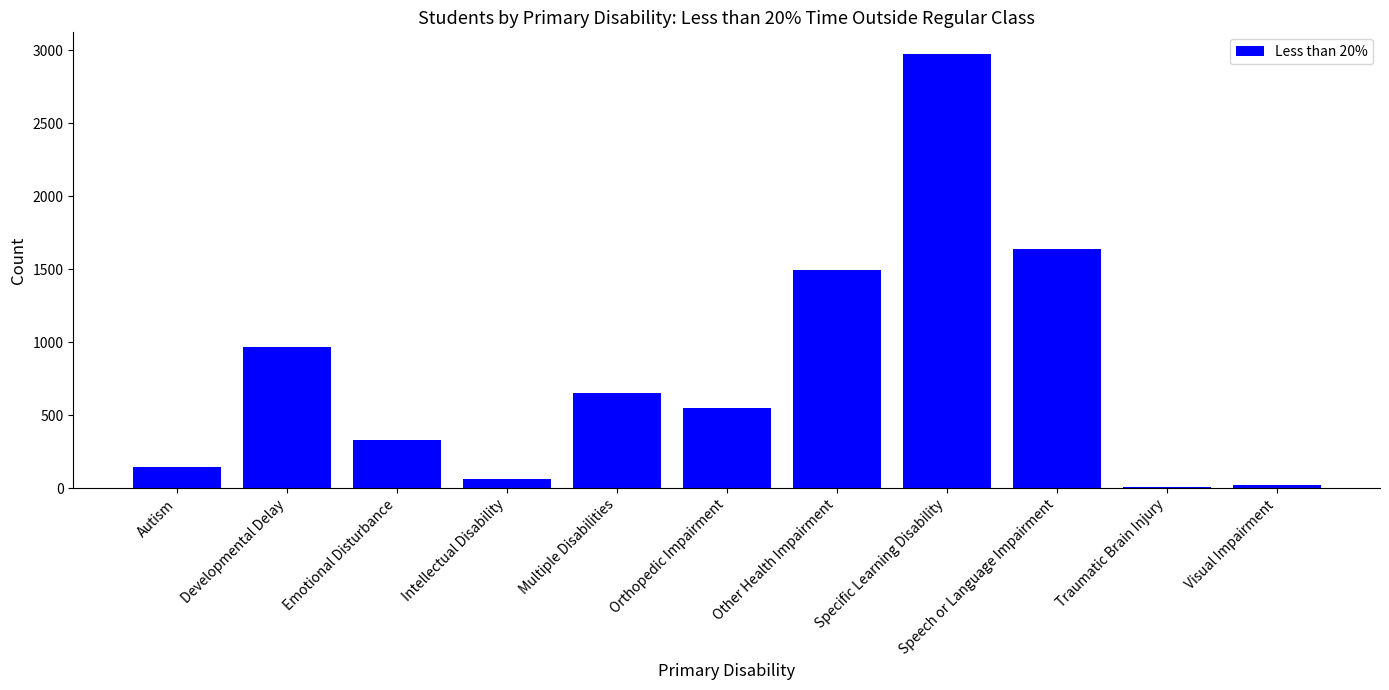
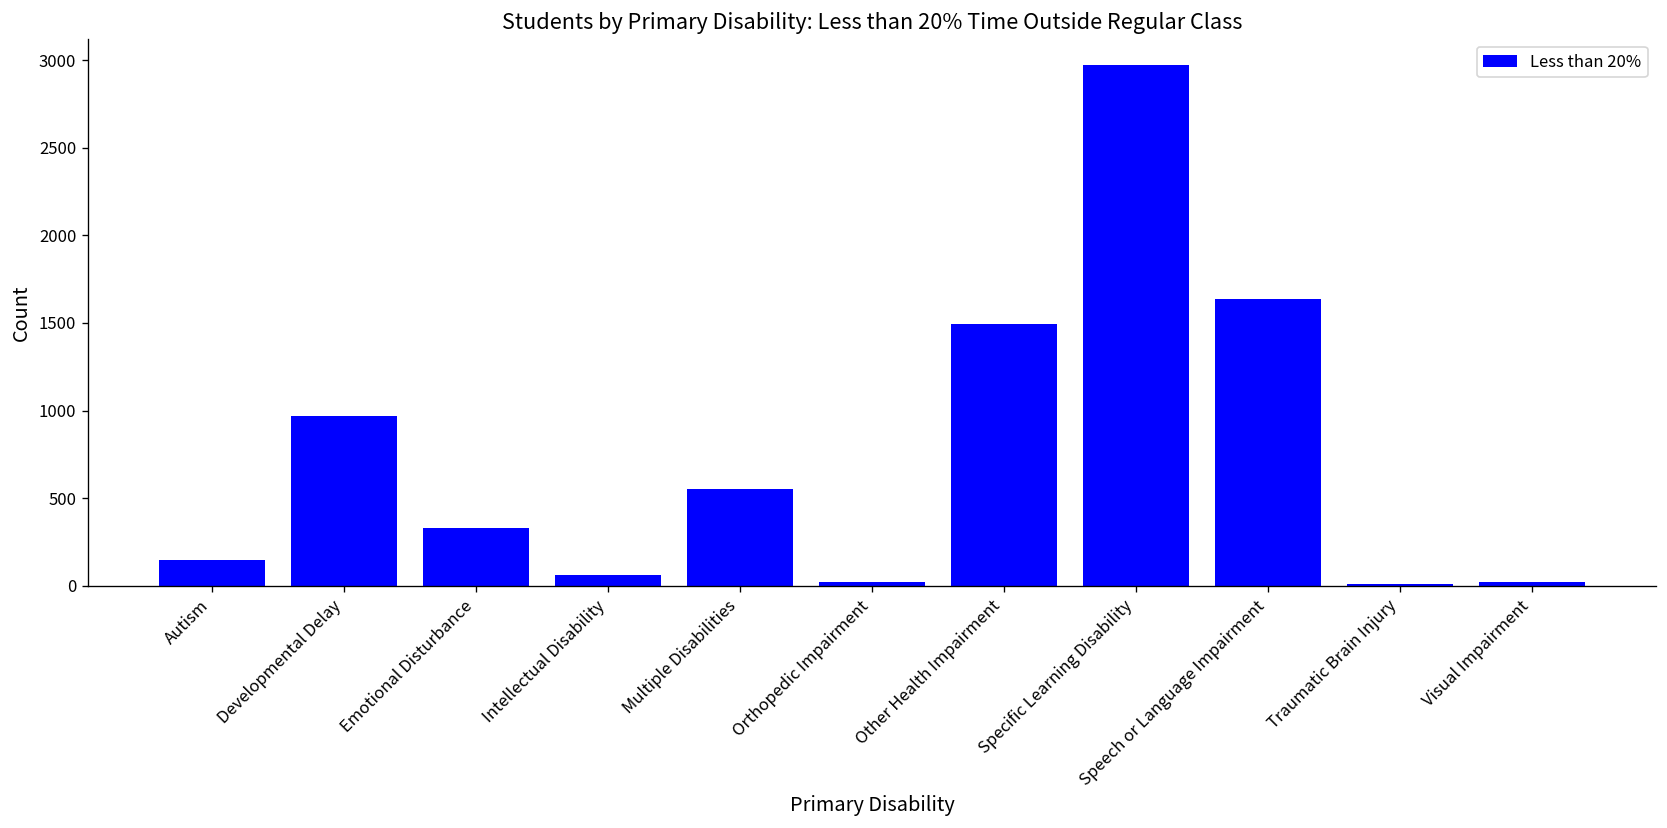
  {
    "Autism": 150,
    "Developmental Delay": 970,
    "Emotional Disturbance": 330,
    "Intellectual Disability": 60,
-   "Multiple Disabilities": 650,
-   "Orthopedic Impairment": 550,
+   "Multiple Disabilities": 550,
+   "Orthopedic Impairment": 20,
    "Other Health Impairment": 1500,
    "Specific Learning Disability": 2970,
    "Speech or Language Impairment": 1640,
    "Visual Impairment": 20
  }
